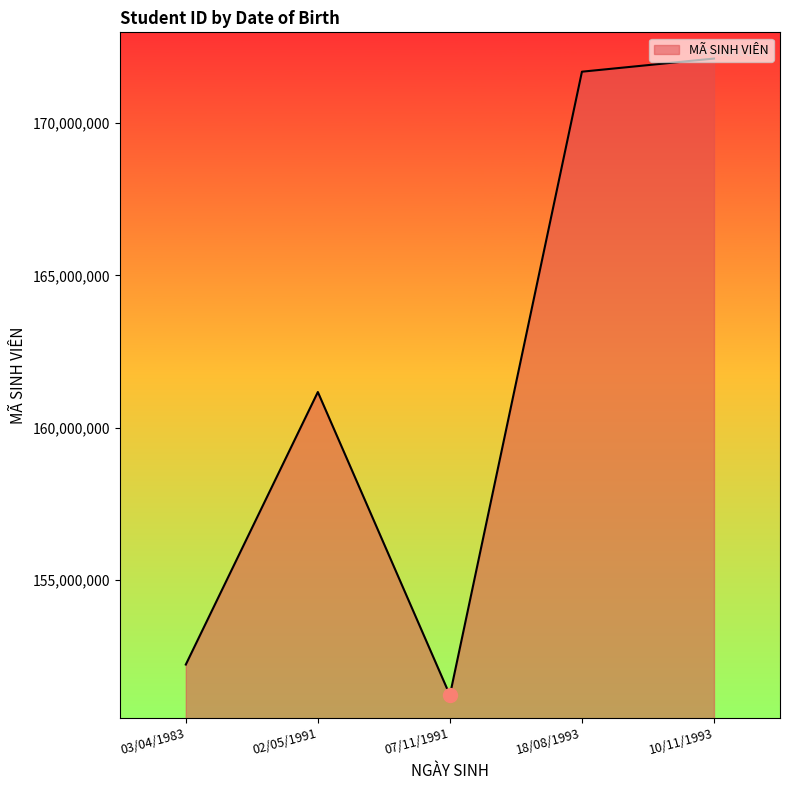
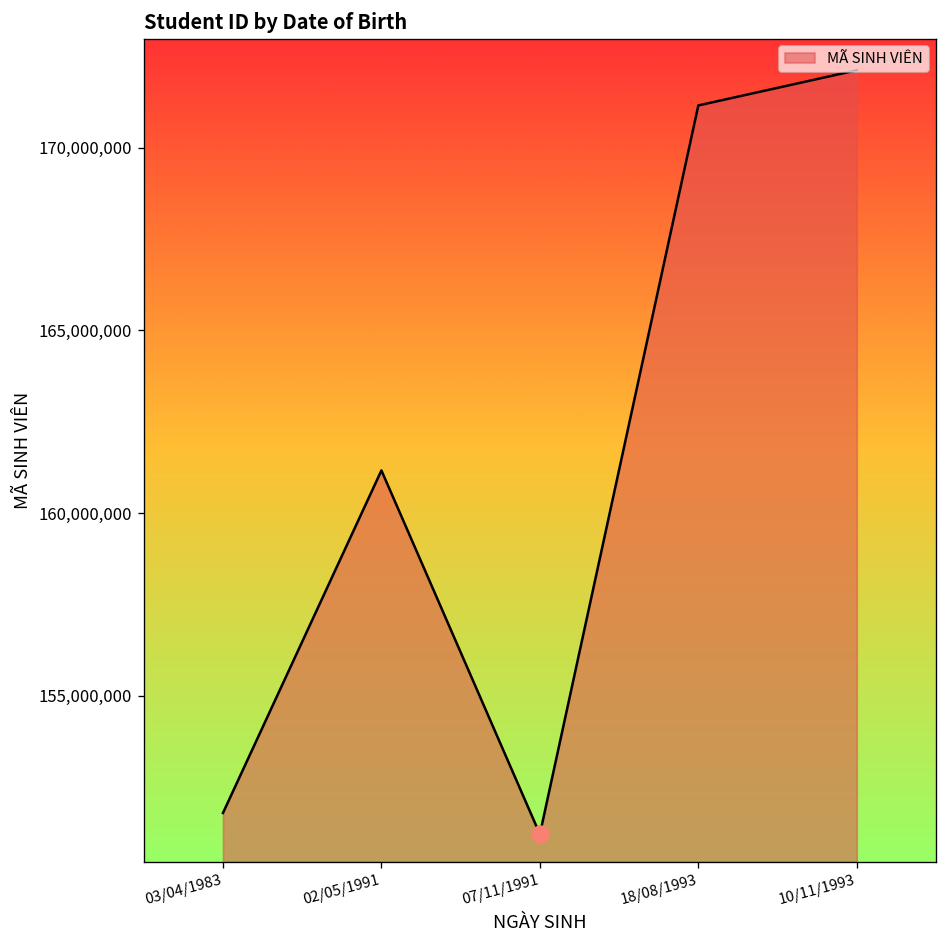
  {
    "MÃ SINH VIÊN": {
-     "03/04/1983": "152,200,000",
+     "03/04/1983": "151,800,000",
      "02/05/1991": "161,200,000",
-     "18/08/1993": "171,700,000"
+     "18/08/1993": "171,200,000"
    }
  }
